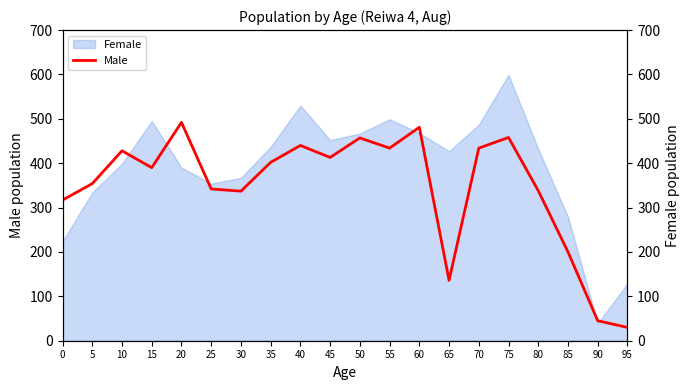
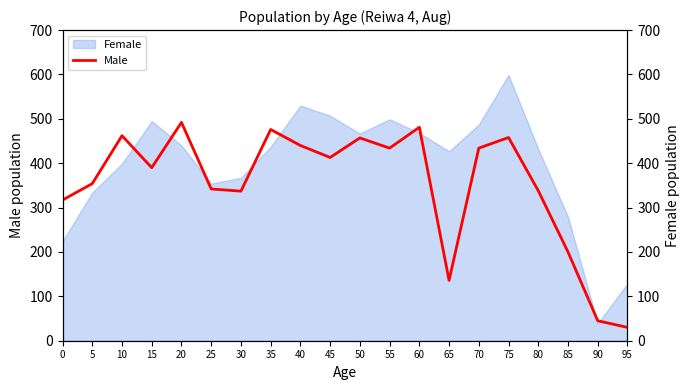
  {
    "Female": {
      "0": 220,
      "5": 330,
      "10": 400,
      "15": 500,
-     "20": 390,
+     "20": 440,
      "25": 350,
      "30": 370,
      "35": 440,
      "40": 530,
-     "45": 450,
+     "45": 510,
      "50": 470,
      "55": 500,
      "60": 470,
      "65": 430,
      "70": 490,
      "75": 600,
      "80": 430,
      "85": 280,
      "90": 40,
      "95": 130
    },
    "Male": {
      "0": 320,
      "5": 350,
-     "10": 430,
+     "10": 460,
      "15": 390,
      "20": 490,
      "25": 340,
      "30": 340,
-     "35": 400,
+     "35": 480,
      "40": 440,
      "45": 410,
      "50": 460,
      "55": 430,
      "60": 480,
      "65": 140,
      "70": 430,
      "75": 460,
      "80": 340,
      "85": 200,
      "90": 50,
      "95": 30
    }
  }
